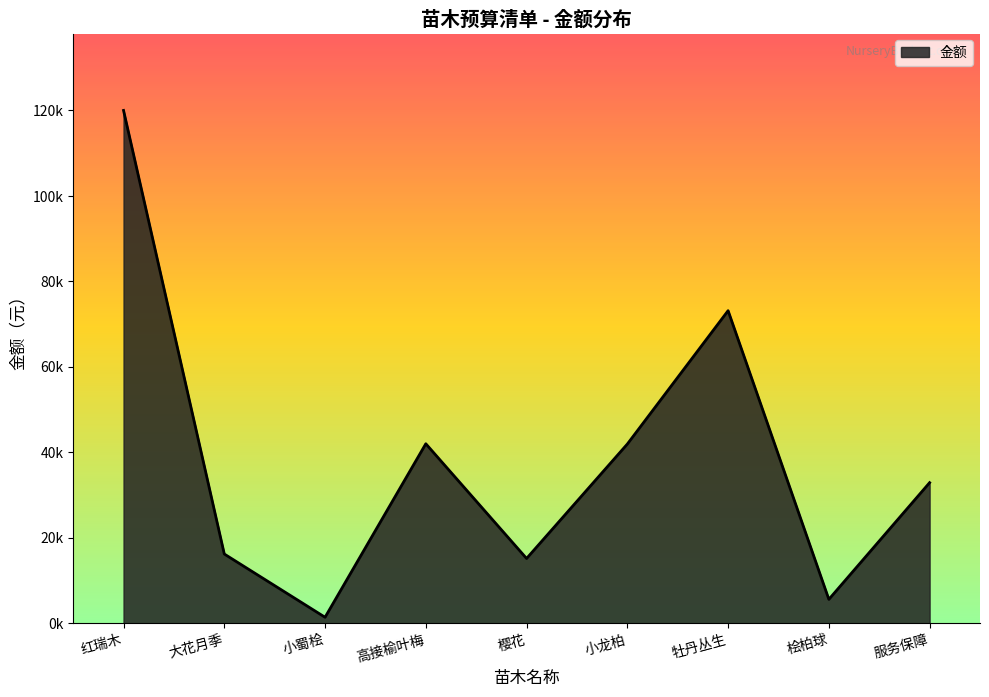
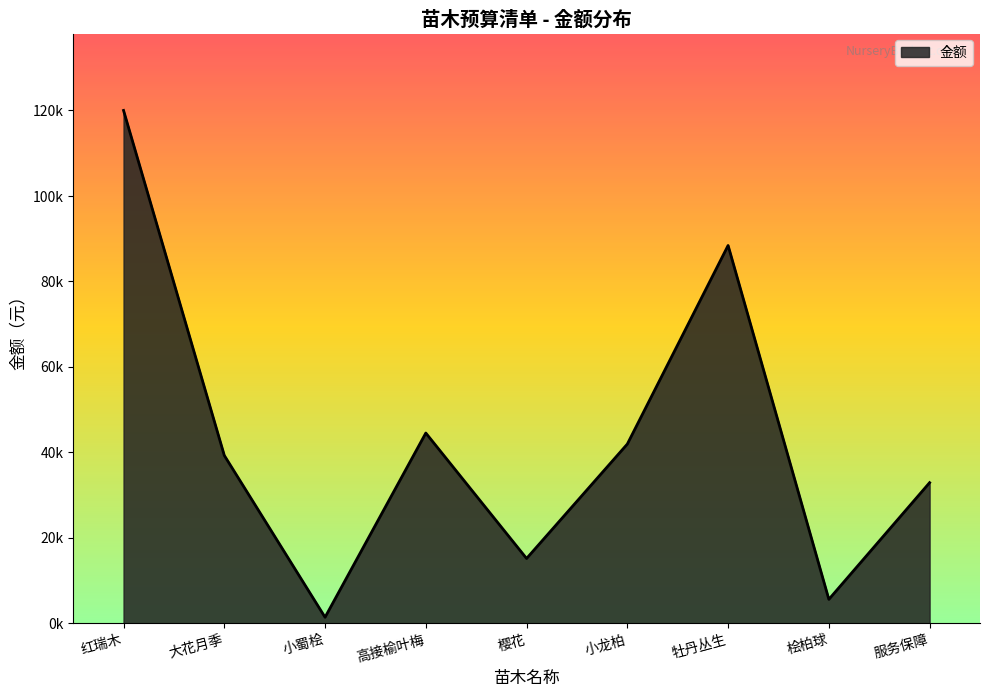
  {
    "红瑞木": 120000,
-   "大花月季": 16000,
+   "大花月季": 39000,
    "小蜀桧": 1000,
-   "高接榆叶梅": 42000,
+   "高接榆叶梅": 45000,
    "樱花": 15000,
    "小龙柏": 42000,
-   "牡丹丛生": 73000,
+   "牡丹丛生": 88000,
    "桧柏球": 6000,
    "服务保障": 33000
  }
